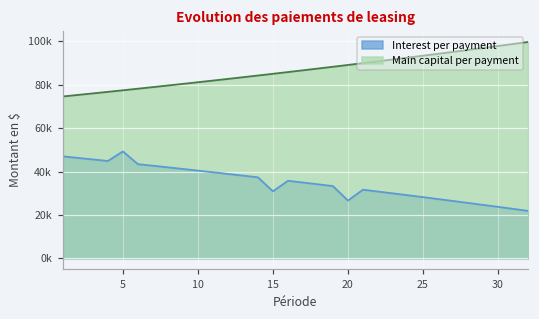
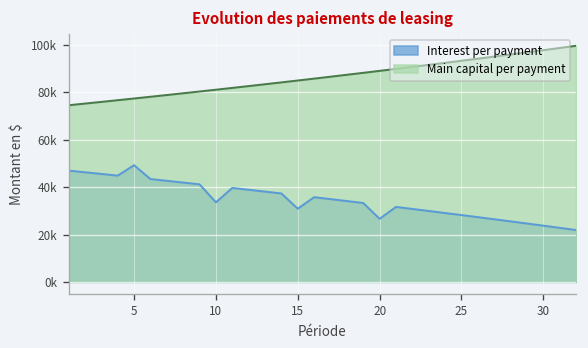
  {
    "Interest per payment": {
      "5": 49000,
-     "10": 40000,
+     "10": 34000,
      "15": 31000,
      "20": 27000,
      "25": 28000,
      "30": 24000
    },
    "Main capital per payment": {
      "5": 77000,
      "10": 81000,
      "15": 85000,
      "20": 89000
    }
  }
